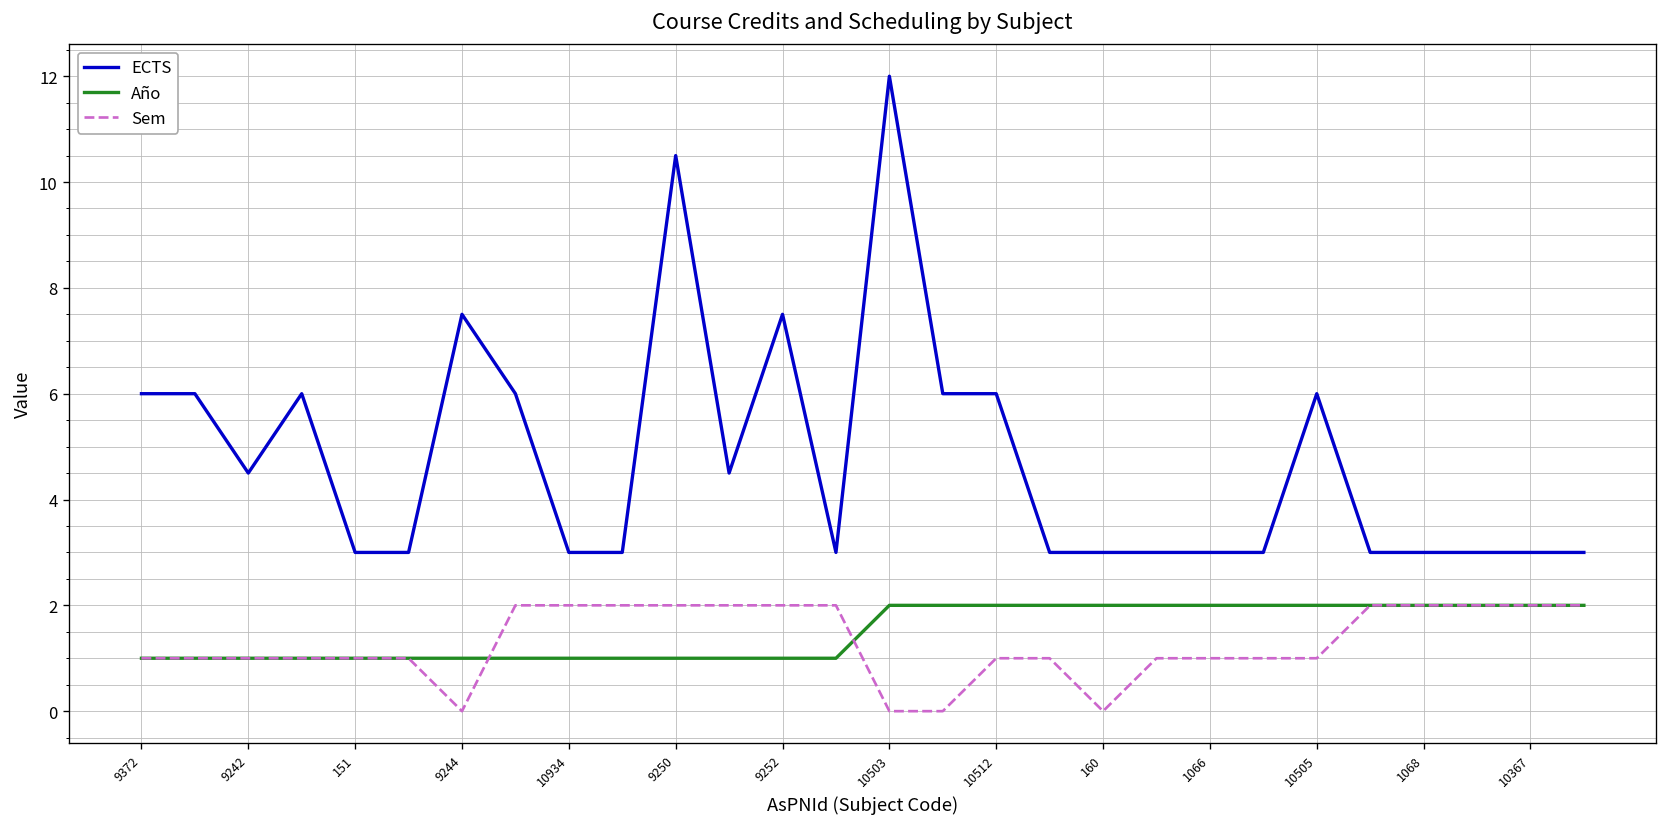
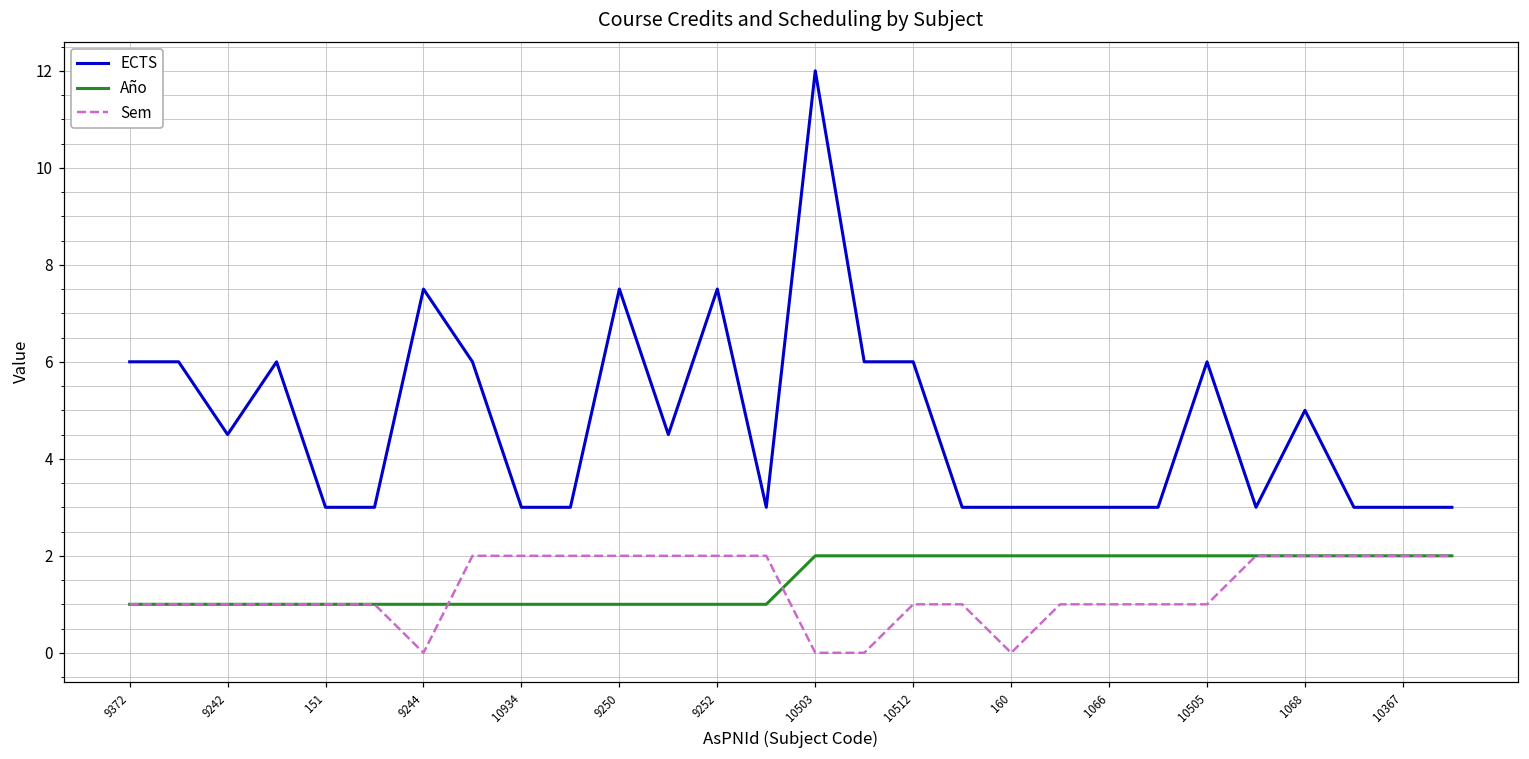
  {
    "ECTS": {
      "9372": 6.0,
      "9242": 4.5,
      "151": 3.0,
      "9244": 7.5,
      "10934": 3.0,
-     "9250": 10.5,
+     "9250": 7.5,
      "9252": 7.5,
      "10503": 12.0,
      "10512": 6.0,
      "160": 3.0,
      "1066": 3.0,
      "10505": 6.0,
-     "1068": 3,
+     "1068": 5,
      "10367": 3.0
    },
    "Año": {
      "9244": 1.0,
      "10934": 1.0,
      "9250": 1.0,
      "9252": 1.0,
      "10503": 2.0,
      "10512": 2.0,
      "160": 2.0,
      "1066": 2.0,
      "10505": 2.0
    },
    "Sem": {
      "9244": 0.0,
      "10934": 2.0,
      "9250": 2.0,
      "9252": 2.0,
      "10503": 0.0,
      "10512": 1.0,
      "160": 0.0,
      "1066": 1.0,
      "10505": 1.0
    }
  }
